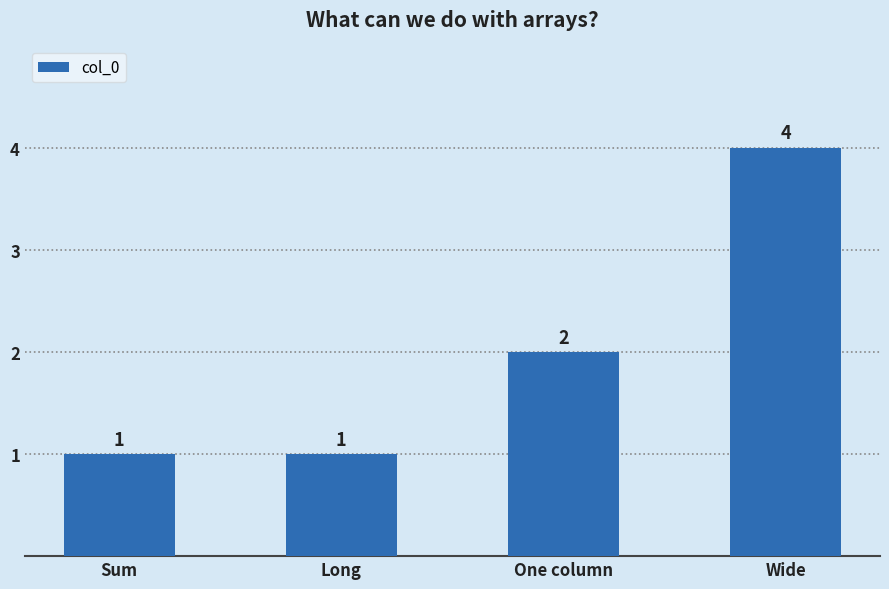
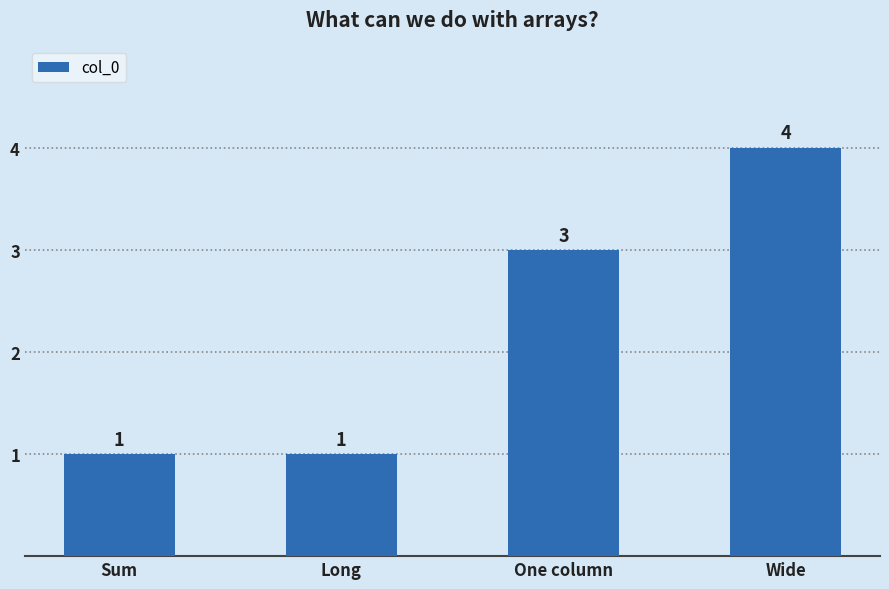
  {
    "Sum": 1,
    "Long": 1,
-   "One column": 2,
+   "One column": 3,
    "Wide": 4
  }
